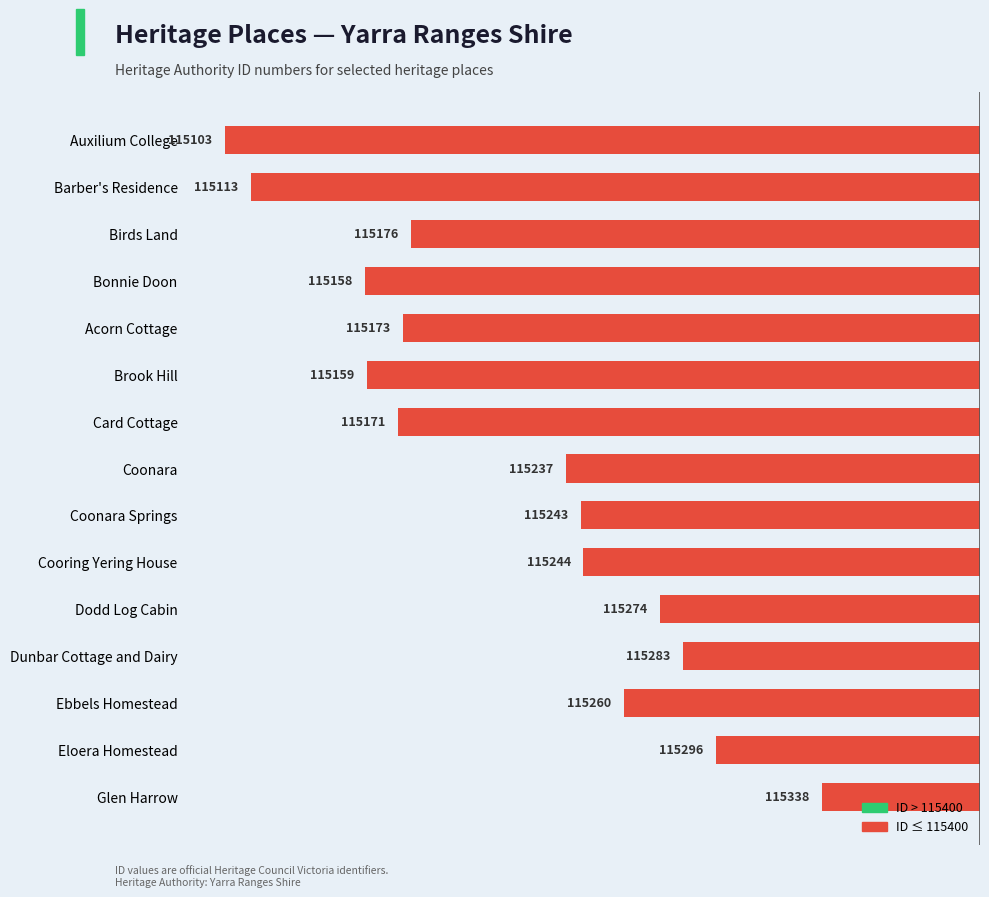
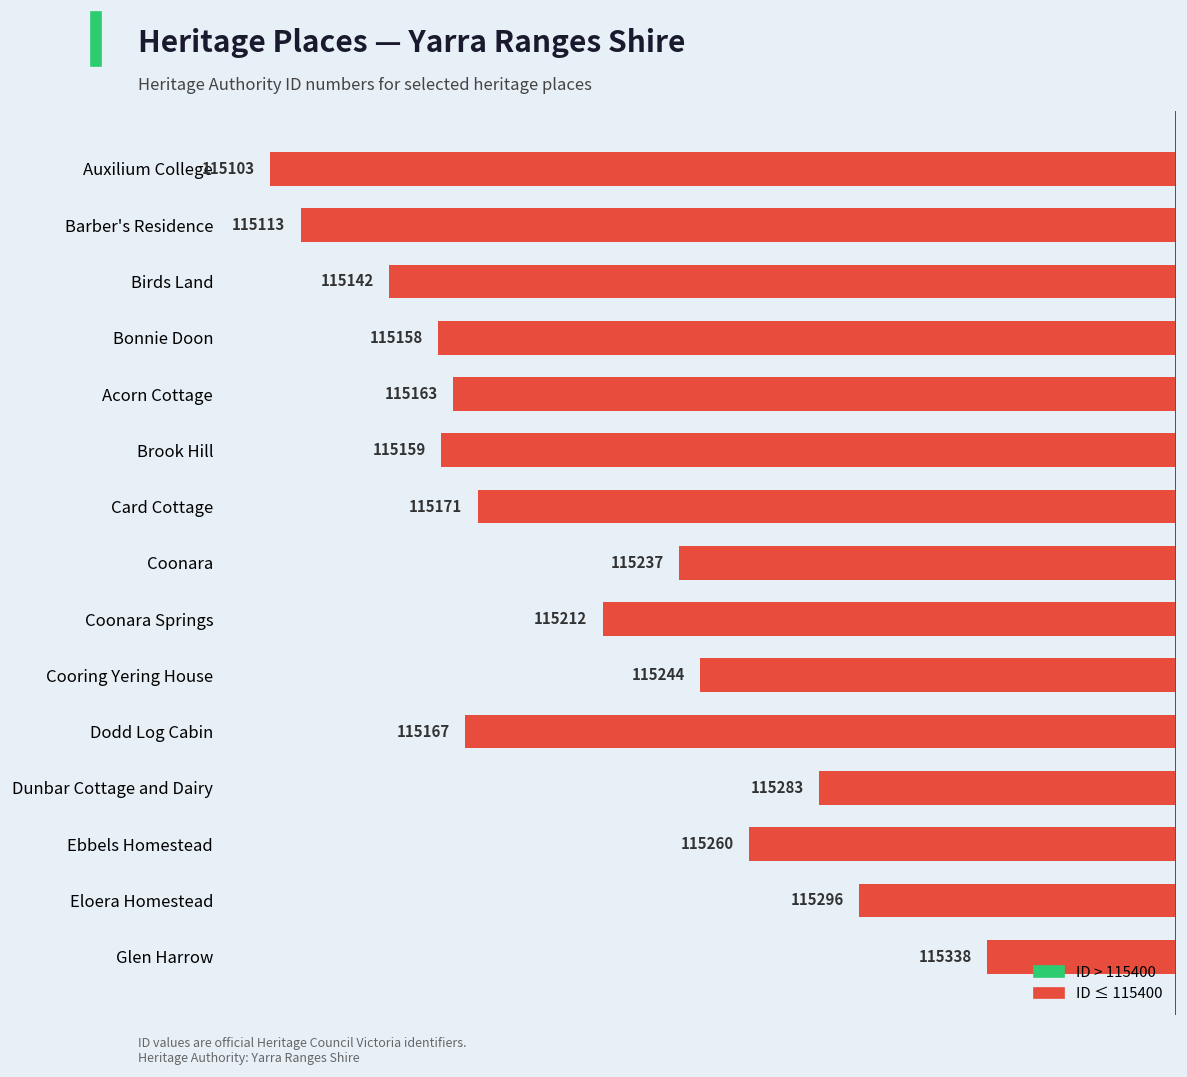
  {
-   "Birds Land": 115176,
-   "Acorn Cottage": 115173,
-   "Coonara Springs": 115243,
-   "Dodd Log Cabin": 115274
+   "Birds Land": 115142,
+   "Acorn Cottage": 115163,
+   "Coonara Springs": 115212,
+   "Dodd Log Cabin": 115167
  }
